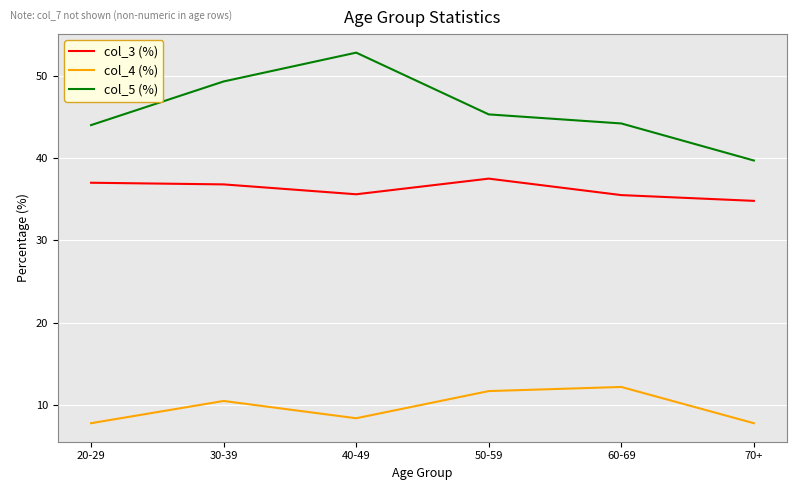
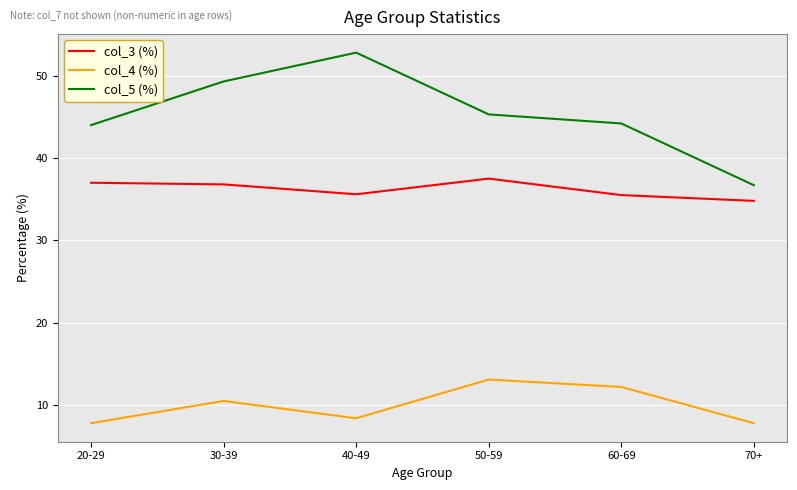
  {
    "col_3 (%)": {
      "20-29": 37,
      "30-39": 37,
      "40-49": 36,
      "50-59": 38,
      "60-69": 36,
      "70+": 35
    },
    "col_4 (%)": {
      "20-29": 8,
      "30-39": 11,
      "40-49": 8,
-     "50-59": 12,
+     "50-59": 13,
      "60-69": 12,
      "70+": 8
    },
    "col_5 (%)": {
      "20-29": 44,
      "30-39": 49,
      "40-49": 53,
      "50-59": 45,
      "60-69": 44,
-     "70+": 40
+     "70+": 37
    }
  }
